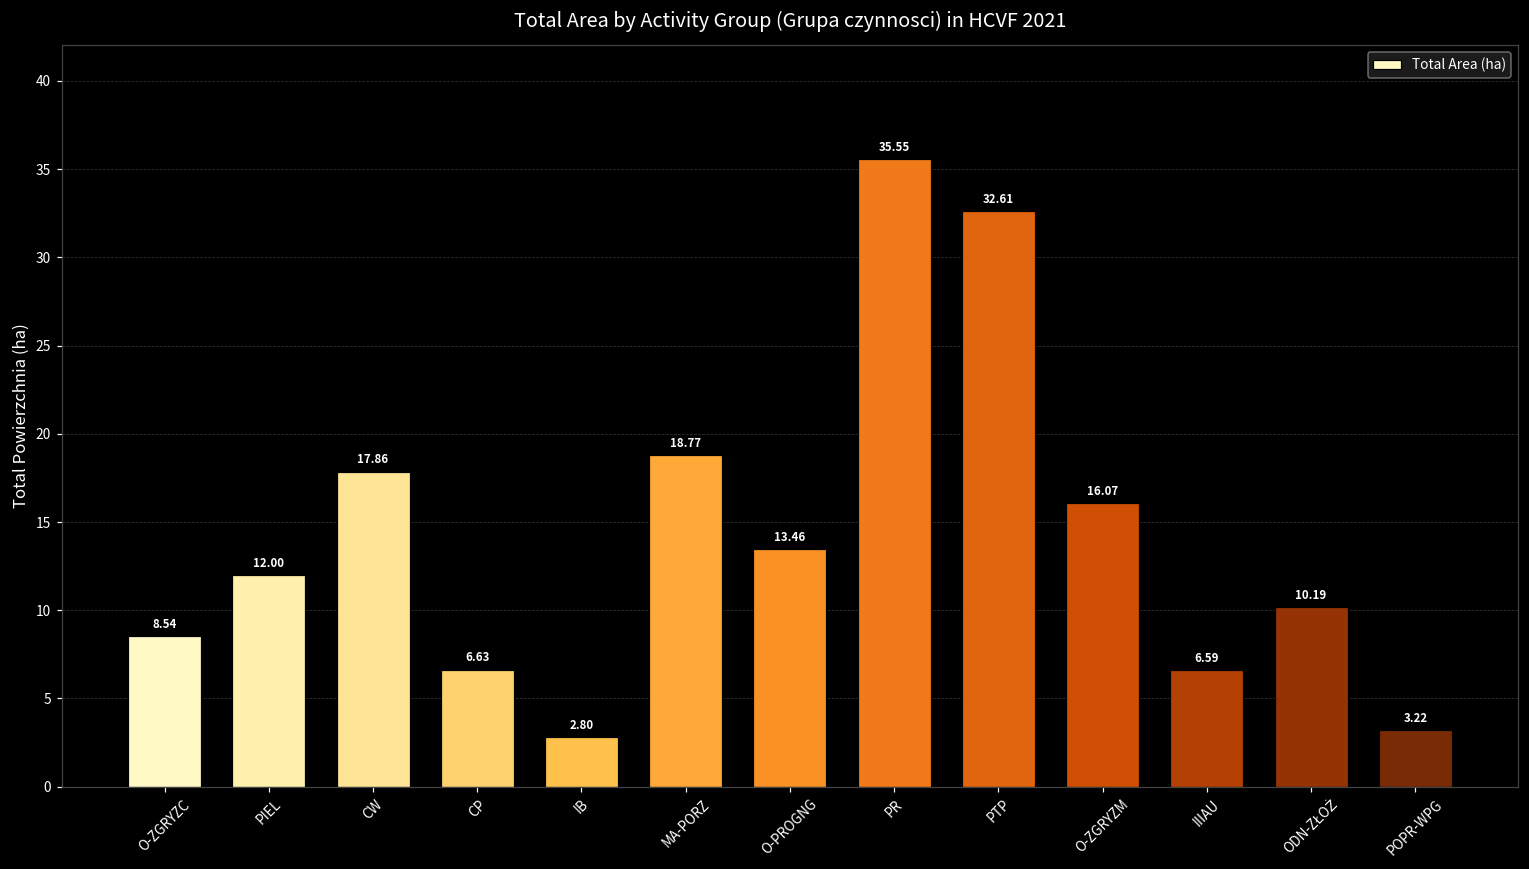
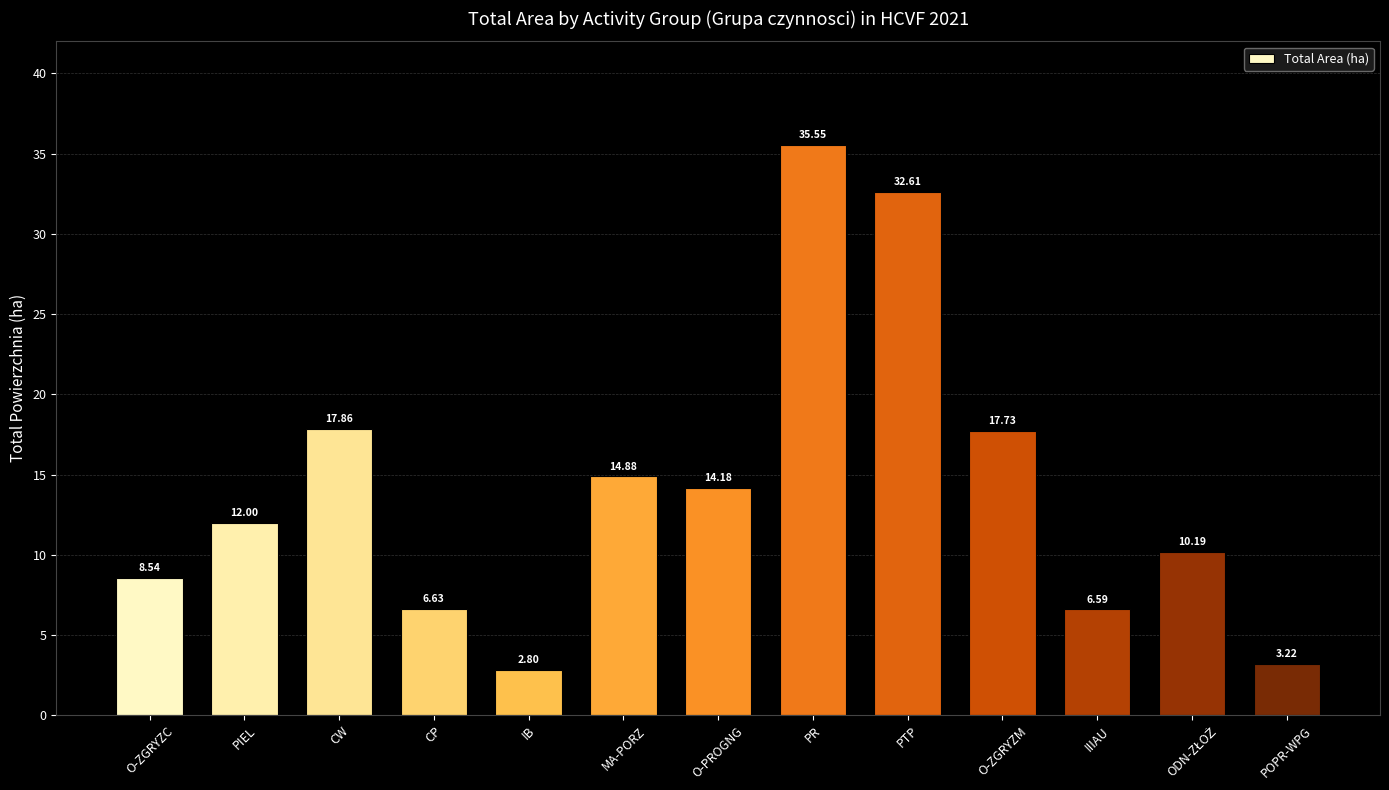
  {
    "O-ZGRYZC": 8.54,
    "PIEL": 12.00,
    "CW": 17.86,
    "CP": 6.63,
    "IB": 2.80,
-   "MA-PORZ": 18.77,
-   "O-PROGNG": 13.46,
+   "MA-PORZ": 14.88,
+   "O-PROGNG": 14.18,
    "PR": 35.55,
    "PTP": 32.61,
-   "O-ZGRYZM": 16.07,
+   "O-ZGRYZM": 17.73,
    "IIIAU": 6.59,
    "ODN-ZŁOŻ": 10.19,
    "POPR-WPG": 3.22
  }
